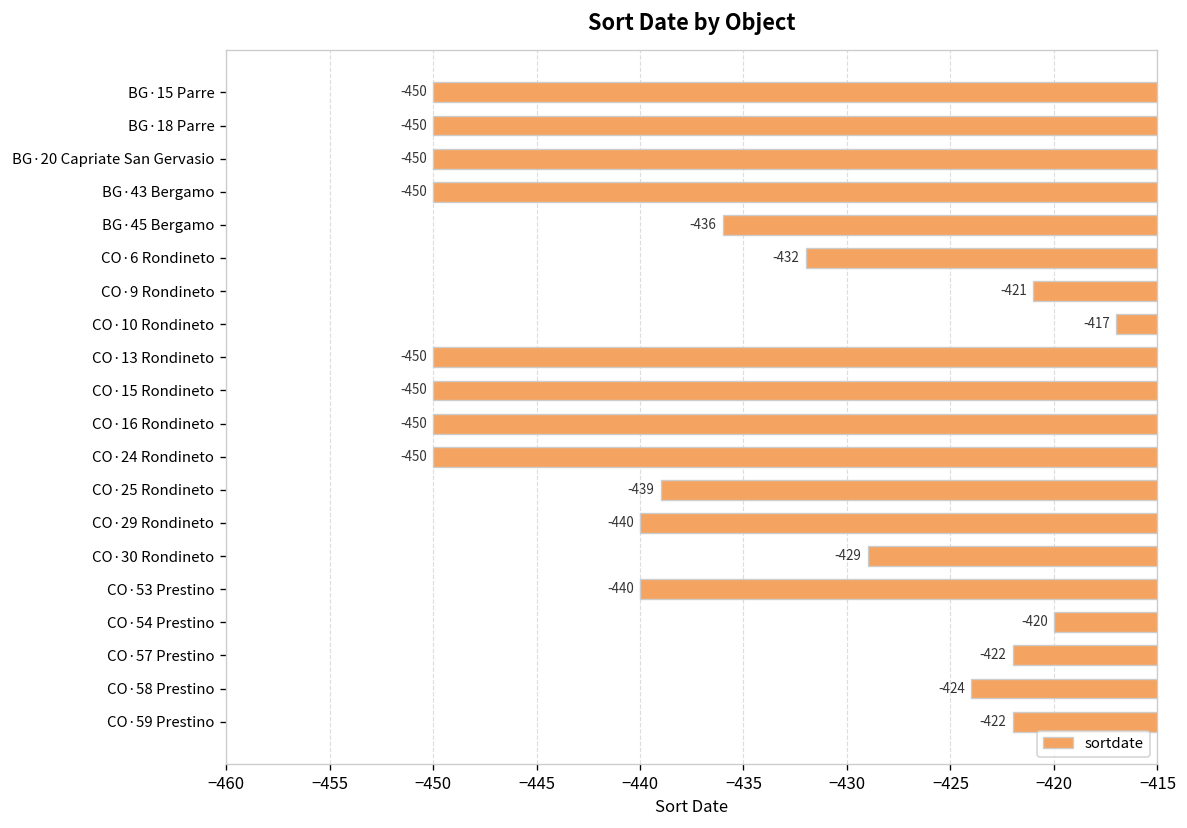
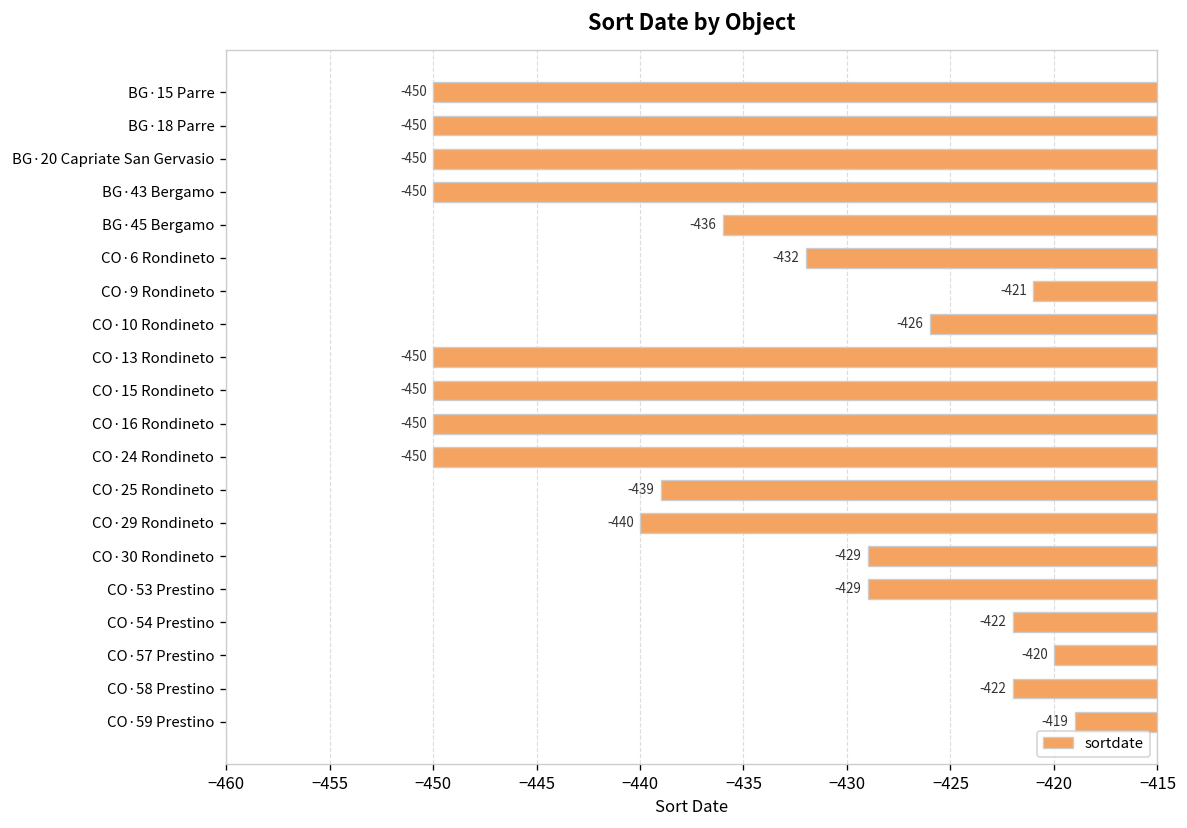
  {
    "BG·15 Parre": -450,
    "BG·18 Parre": -450,
    "BG·20 Capriate San Gervasio": -450,
    "BG·43 Bergamo": -450,
    "BG·45 Bergamo": -436,
    "CO·6 Rondineto": -432,
    "CO·9 Rondineto": -421,
-   "CO·10 Rondineto": -417,
+   "CO·10 Rondineto": -426,
    "CO·13 Rondineto": -450,
    "CO·15 Rondineto": -450,
    "CO·16 Rondineto": -450,
    "CO·24 Rondineto": -450,
    "CO·25 Rondineto": -439,
    "CO·29 Rondineto": -440,
    "CO·30 Rondineto": -429,
-   "CO·53 Prestino": -440,
-   "CO·54 Prestino": -420,
-   "CO·57 Prestino": -422,
-   "CO·58 Prestino": -424,
-   "CO·59 Prestino": -422
+   "CO·53 Prestino": -429,
+   "CO·54 Prestino": -422,
+   "CO·57 Prestino": -420,
+   "CO·58 Prestino": -422,
+   "CO·59 Prestino": -419
  }
